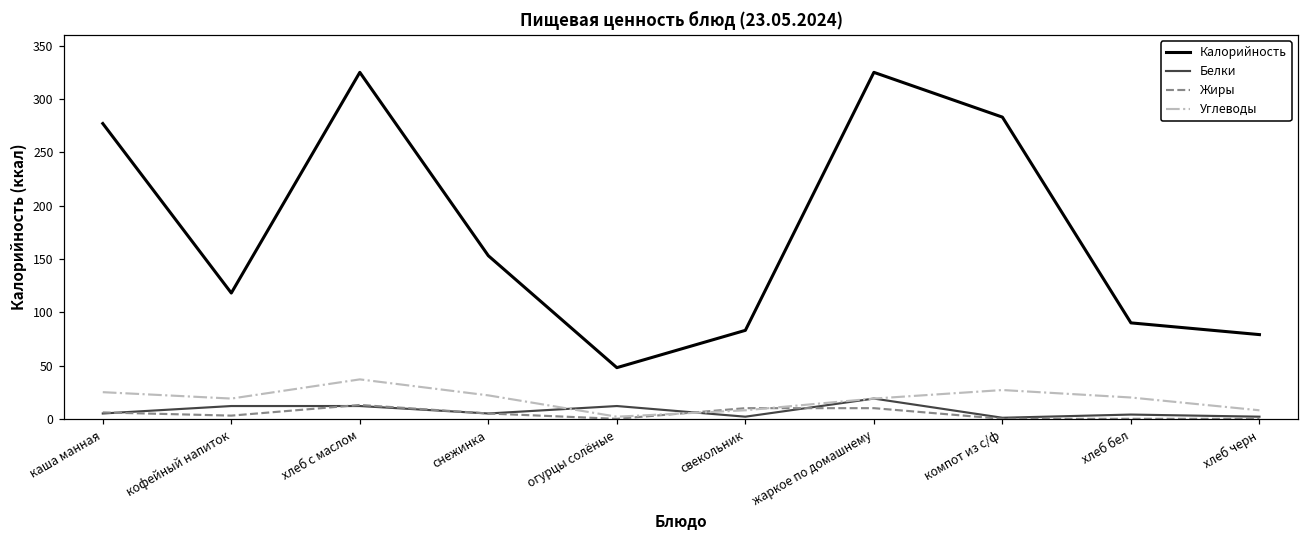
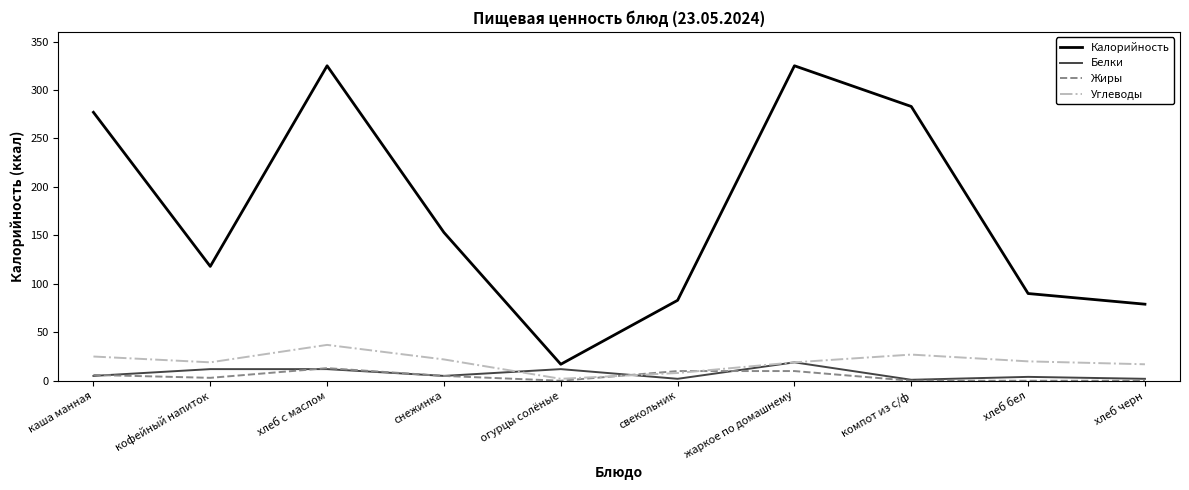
  {
    "Калорийность": {
      "каша манная": 280,
      "кофейный напиток": 120,
      "хлеб с маслом": 330,
      "снежинка": 150,
-     "огурцы солёные": 50,
+     "огурцы солёные": 20,
      "свекольник": 80,
      "жаркое по домашнему": 330,
      "компот из с/ф": 280,
      "хлеб бел": 90,
      "хлеб черн": 80
    },
    "Белки": {
      "кофейный напиток": 10,
      "огурцы солёные": 10,
      "свекольник": 0,
      "хлеб бел": 0
    },
    "Жиры": {
      "кофейный напиток": 0,
      "жаркое по домашнему": 10,
      "хлеб бел": 0
    },
    "Углеводы": {
      "каша манная": 30,
      "кофейный напиток": 20,
      "хлеб с маслом": 40,
      "снежинка": 20,
      "компот из с/ф": 30,
      "хлеб бел": 20,
-     "хлеб черн": 10
+     "хлеб черн": 20
    }
  }
